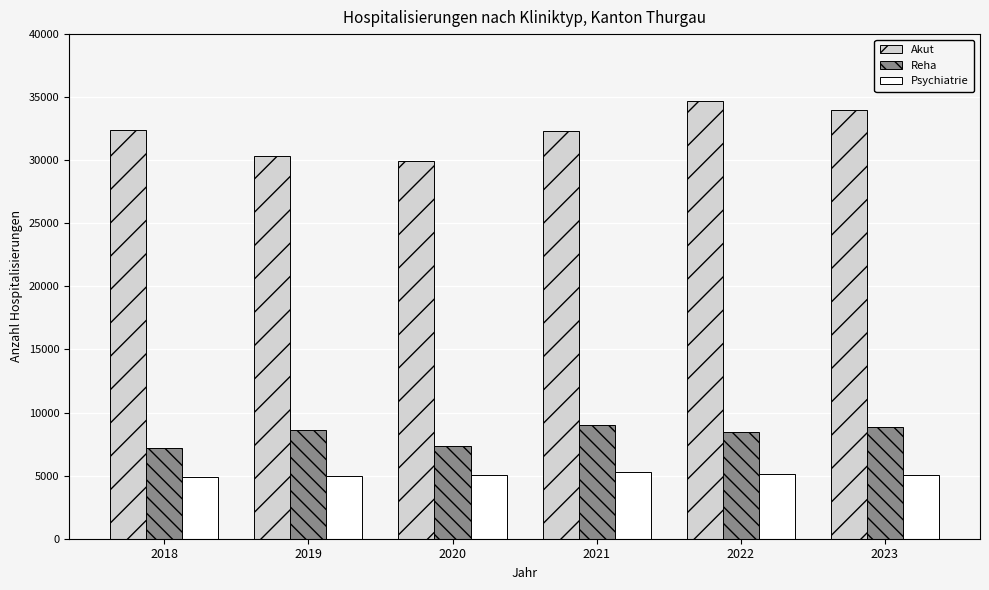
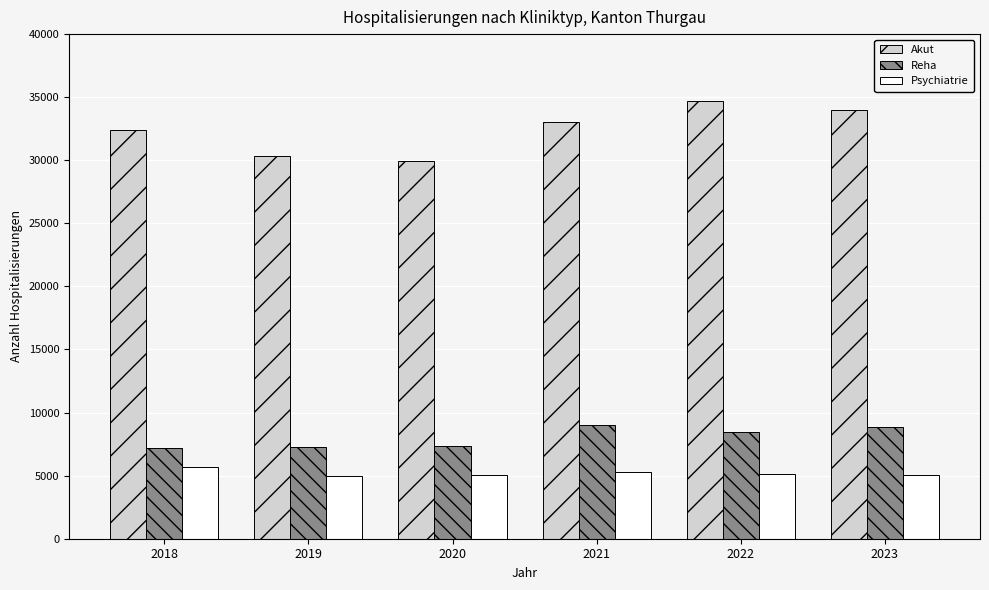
  {
    "Akut": {
      "2018": 32400,
      "2019": 30300,
      "2020": 30000,
-     "2021": 32300,
+     "2021": 33000,
      "2022": 34700,
      "2023": 34000
    },
    "Reha": {
      "2018": 7200,
-     "2019": 8600,
+     "2019": 7300,
      "2020": 7400,
      "2021": 9000,
      "2022": 8500,
      "2023": 8800
    },
    "Psychiatrie": {
-     "2018": 4900,
+     "2018": 5700,
      "2019": 5000,
      "2020": 5100,
      "2021": 5300,
      "2022": 5100,
      "2023": 5000
    }
  }
